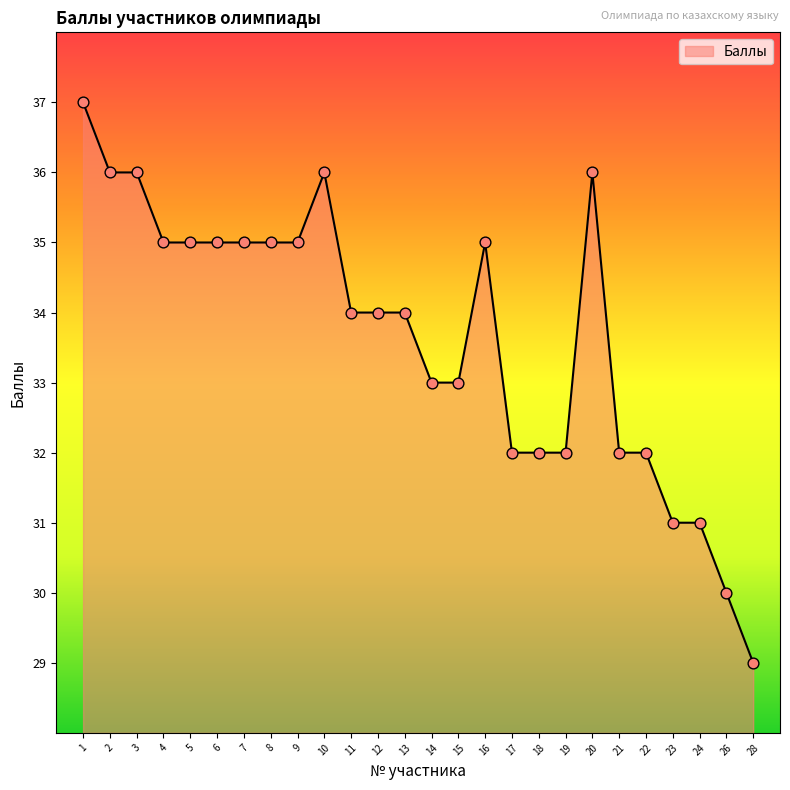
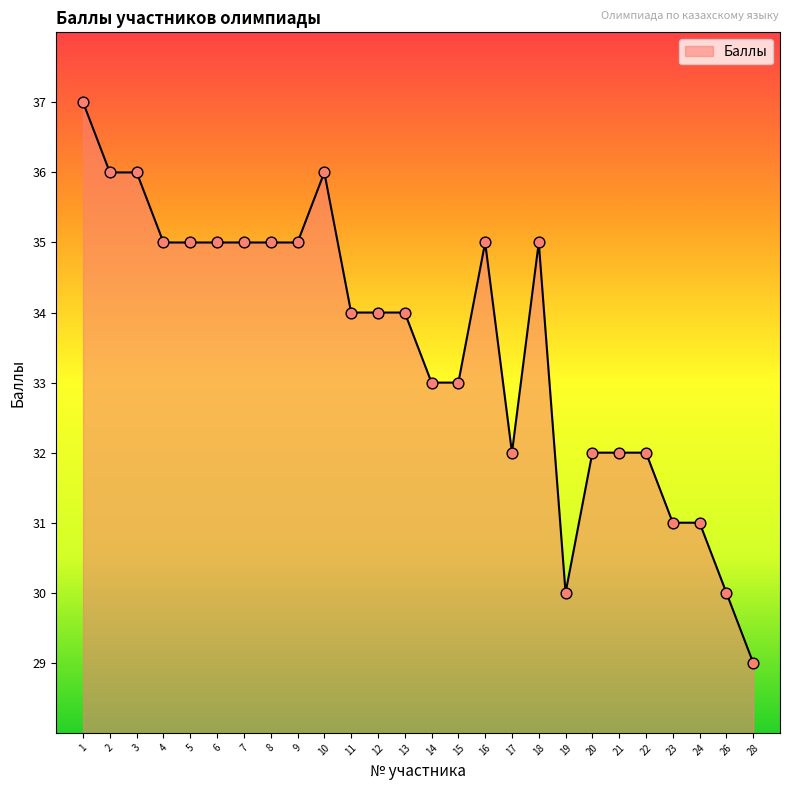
  {
    "1": 37,
    "2": 36,
    "3": 36,
    "4": 35,
    "5": 35,
    "6": 35,
    "7": 35,
    "8": 35,
    "9": 35,
    "10": 36,
    "11": 34,
    "12": 34,
    "13": 34,
    "14": 33,
    "15": 33,
    "16": 35,
    "17": 32,
-   "18": 32,
-   "19": 32,
-   "20": 36,
+   "18": 35,
+   "19": 30,
+   "20": 32,
    "21": 32,
    "22": 32,
    "23": 31,
    "24": 31,
    "26": 30,
    "28": 29
  }
